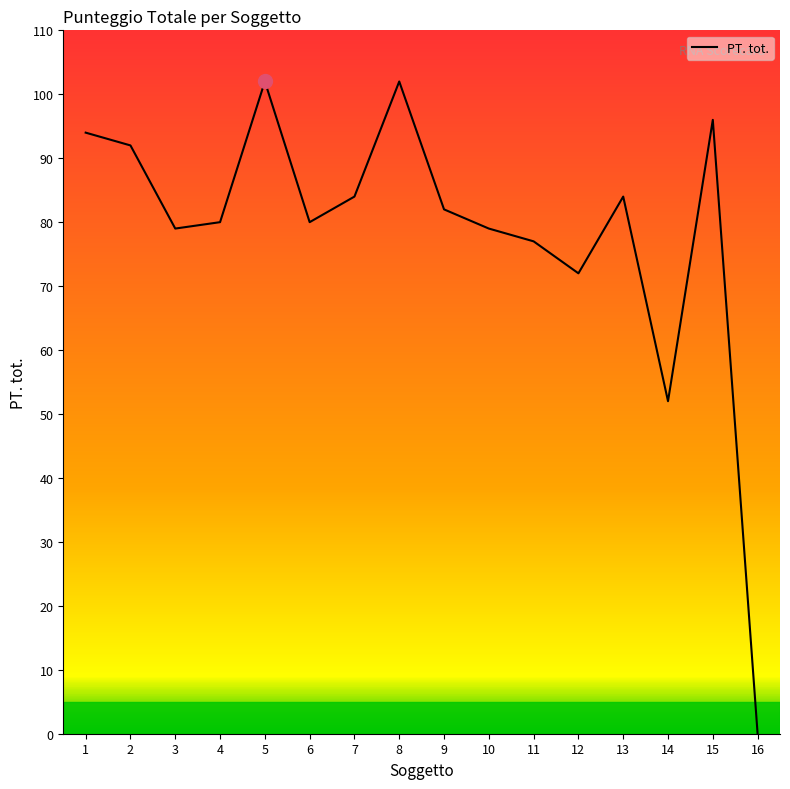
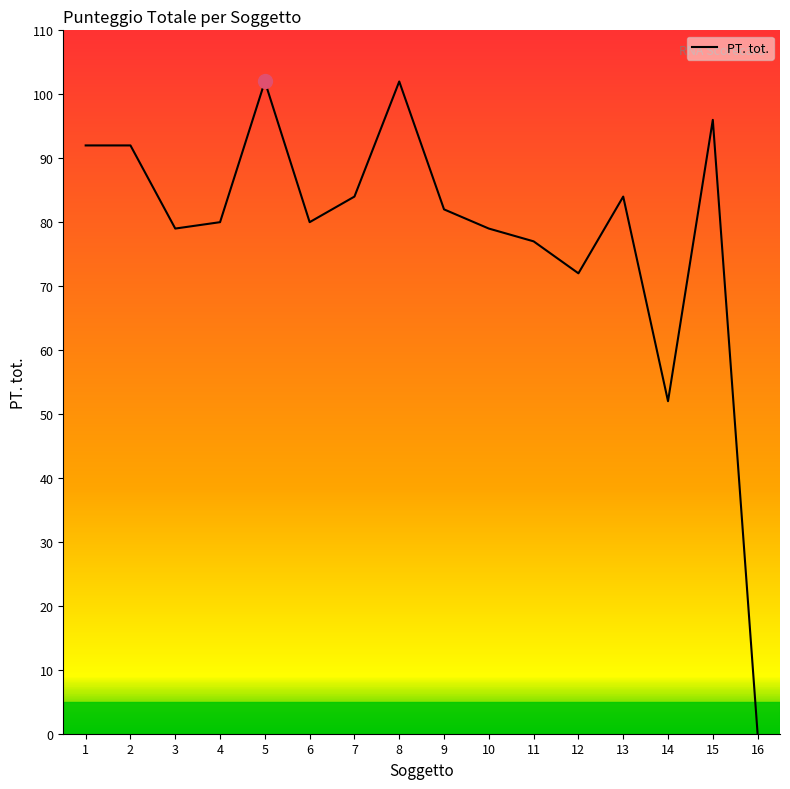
  {
    "PT. tot.": {
-     "1": 94,
+     "1": 92,
      "2": 92,
      "3": 79,
      "4": 80,
      "6": 80,
      "7": 84,
      "8": 102,
      "9": 82,
      "10": 79,
      "11": 77,
      "12": 72,
      "13": 84,
      "14": 52,
      "15": 96
    }
  }
